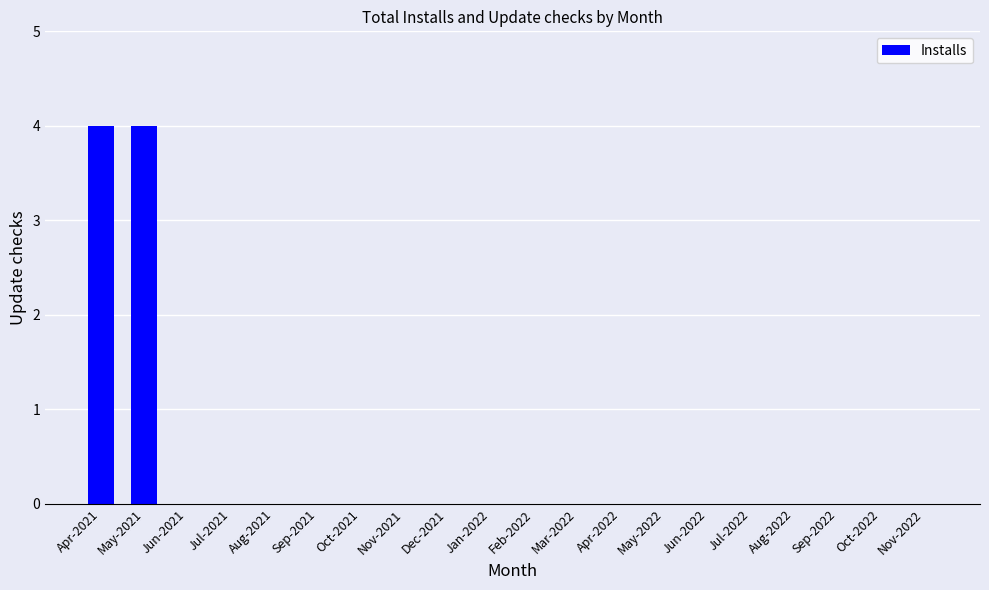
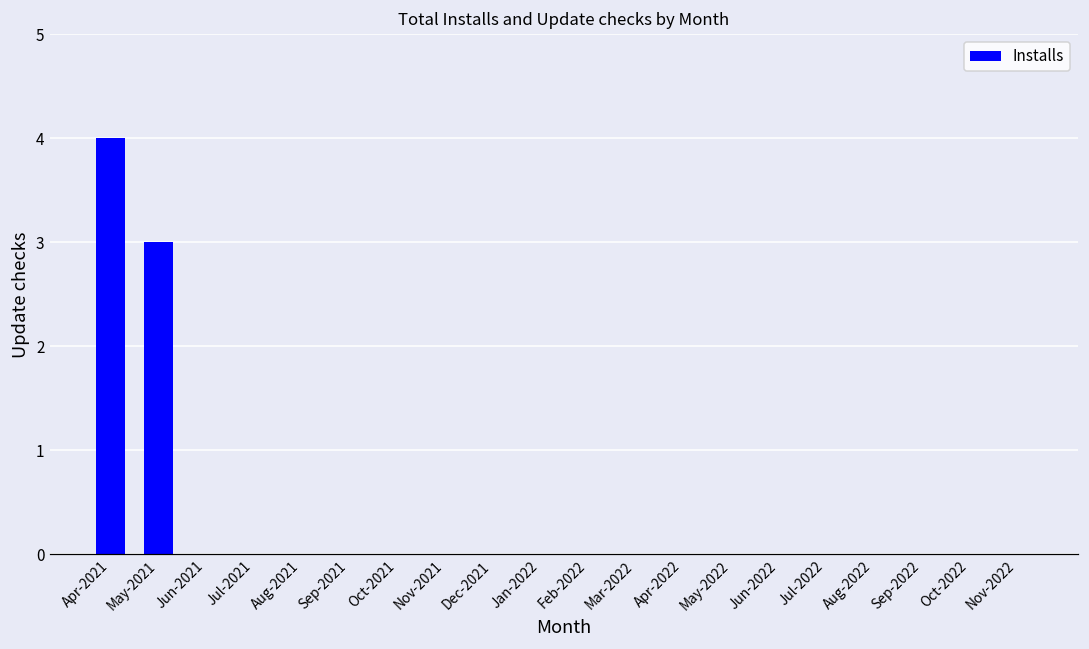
  {
    "Apr-2021": 4,
-   "May-2021": 4,
+   "May-2021": 3,
    "Jun-2021": 0,
    "Jul-2021": 0,
    "Aug-2021": 0,
    "Sep-2021": 0,
    "Oct-2021": 0,
    "Nov-2021": 0,
    "Dec-2021": 0,
    "Jan-2022": 0,
    "Feb-2022": 0,
    "Mar-2022": 0,
    "Apr-2022": 0,
    "May-2022": 0,
    "Jun-2022": 0,
    "Jul-2022": 0,
    "Aug-2022": 0,
    "Sep-2022": 0,
    "Oct-2022": 0,
    "Nov-2022": 0
  }
